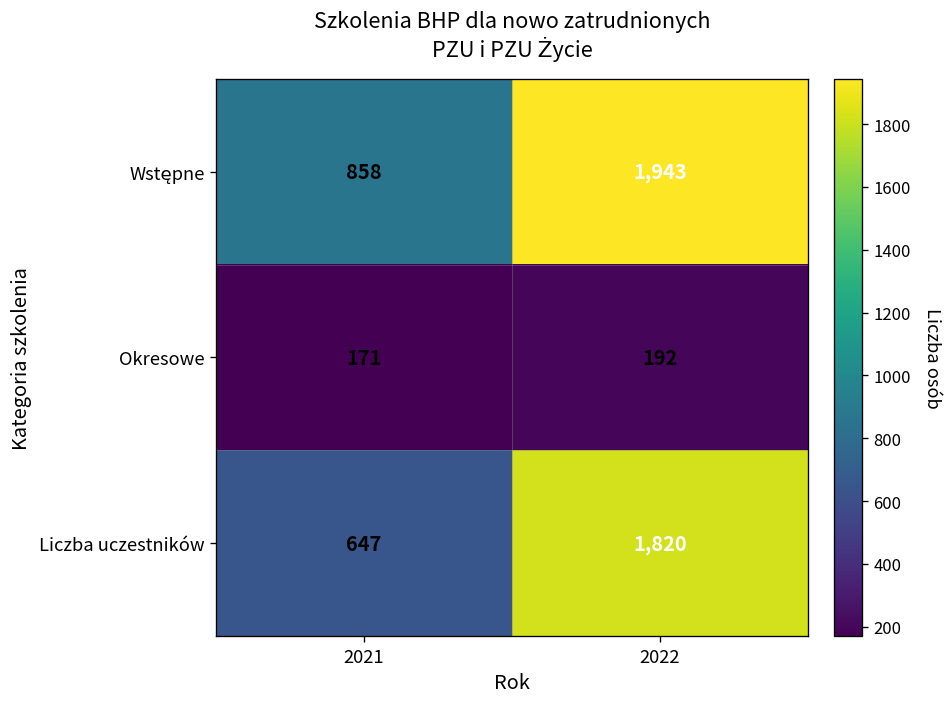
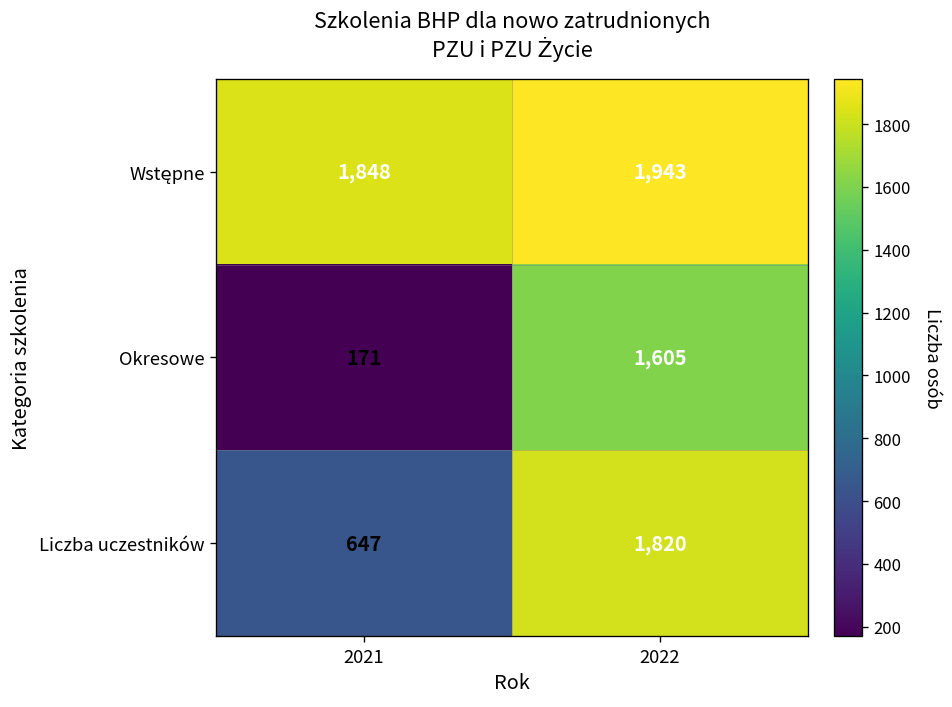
  {
    "Wstępne": {
-     "2021": "858",
+     "2021": "1,848",
      "2022": "1,943"
    },
    "Okresowe": {
      "2021": "171",
-     "2022": "192"
+     "2022": "1,605"
    },
    "Liczba uczestników": {
      "2021": "647",
      "2022": "1,820"
    }
  }
